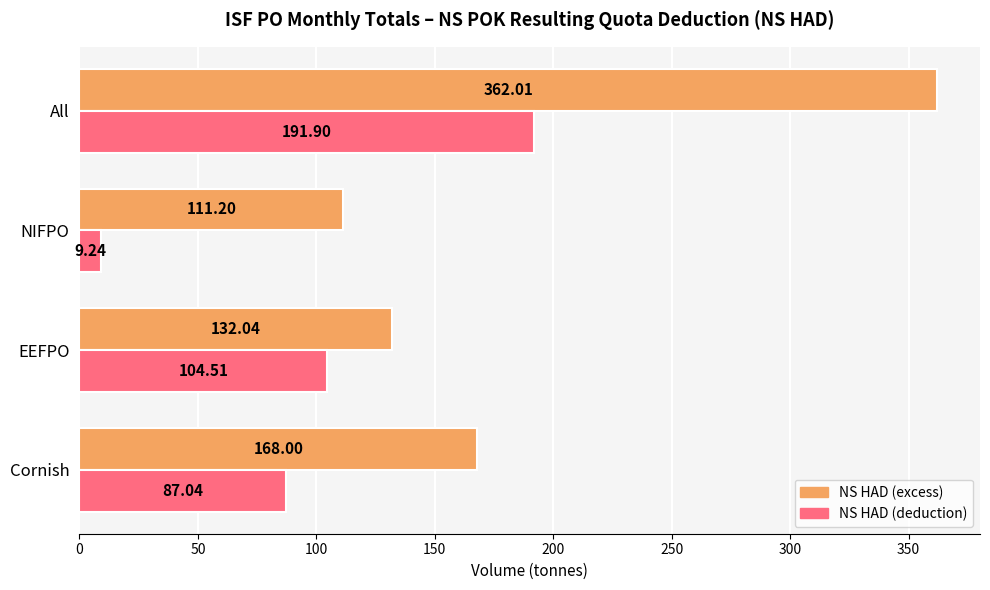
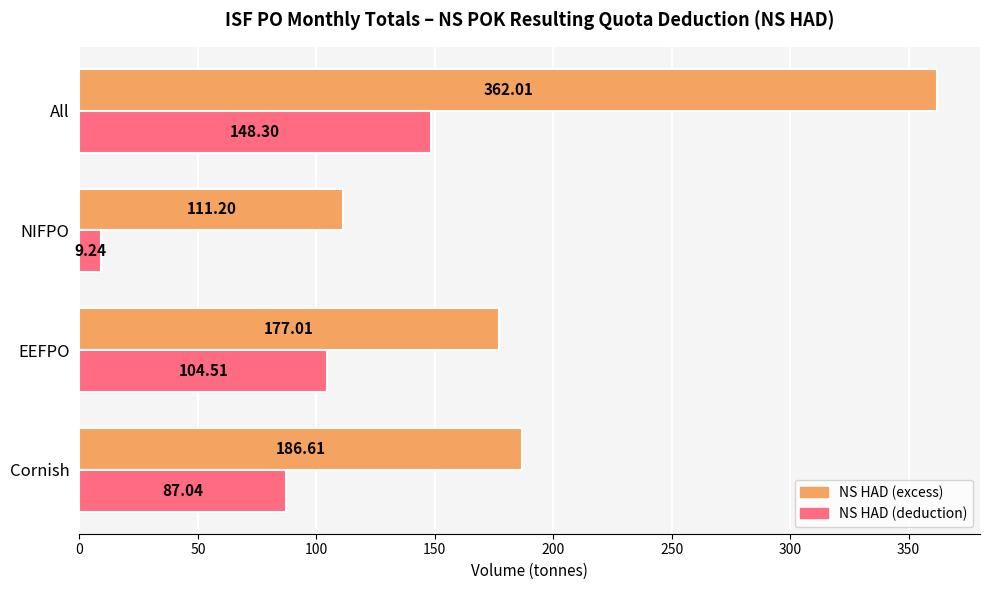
  {
    "NS HAD (excess)": {
      "All": 362.01,
      "NIFPO": 111.20,
-     "EEFPO": 132.04,
-     "Cornish": 168.00
+     "EEFPO": 177.01,
+     "Cornish": 186.61
    },
    "NS HAD (deduction)": {
-     "All": 191.90,
+     "All": 148.30,
      "NIFPO": 9.24,
      "EEFPO": 104.51,
      "Cornish": 87.04
    }
  }
